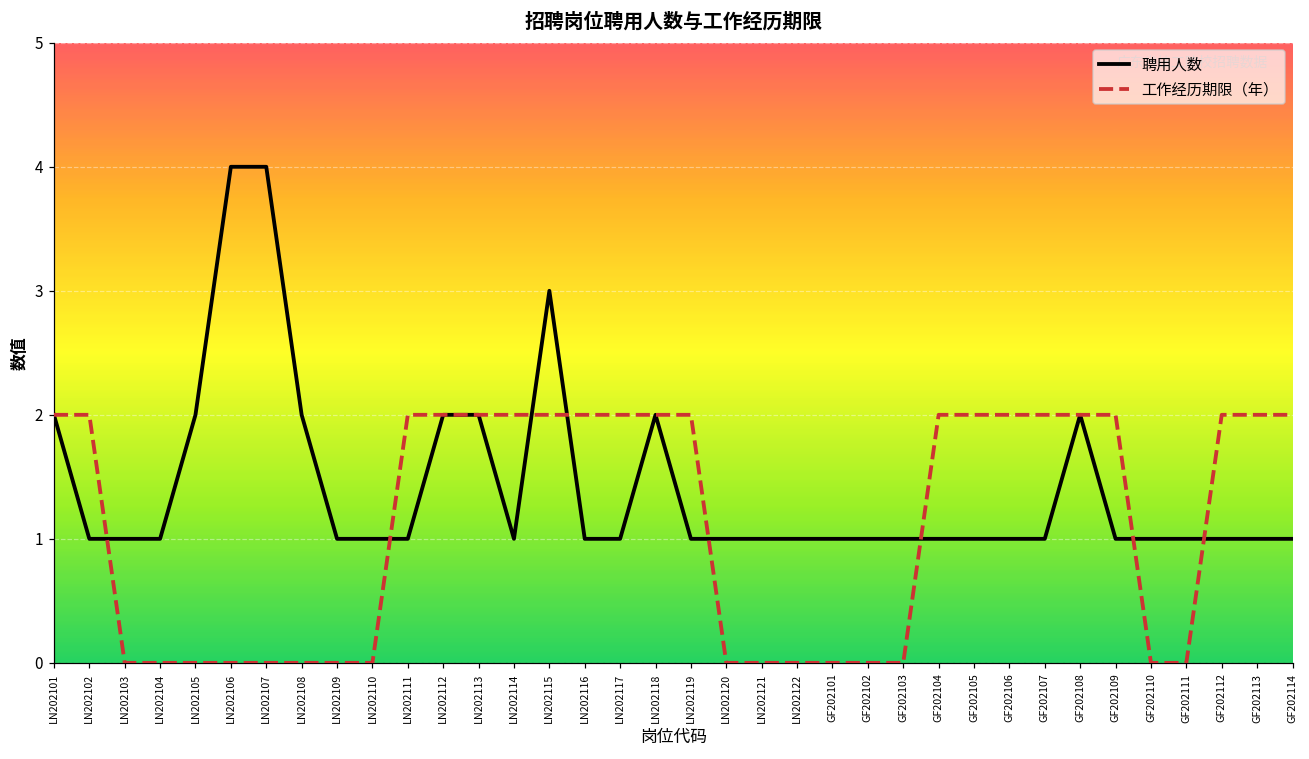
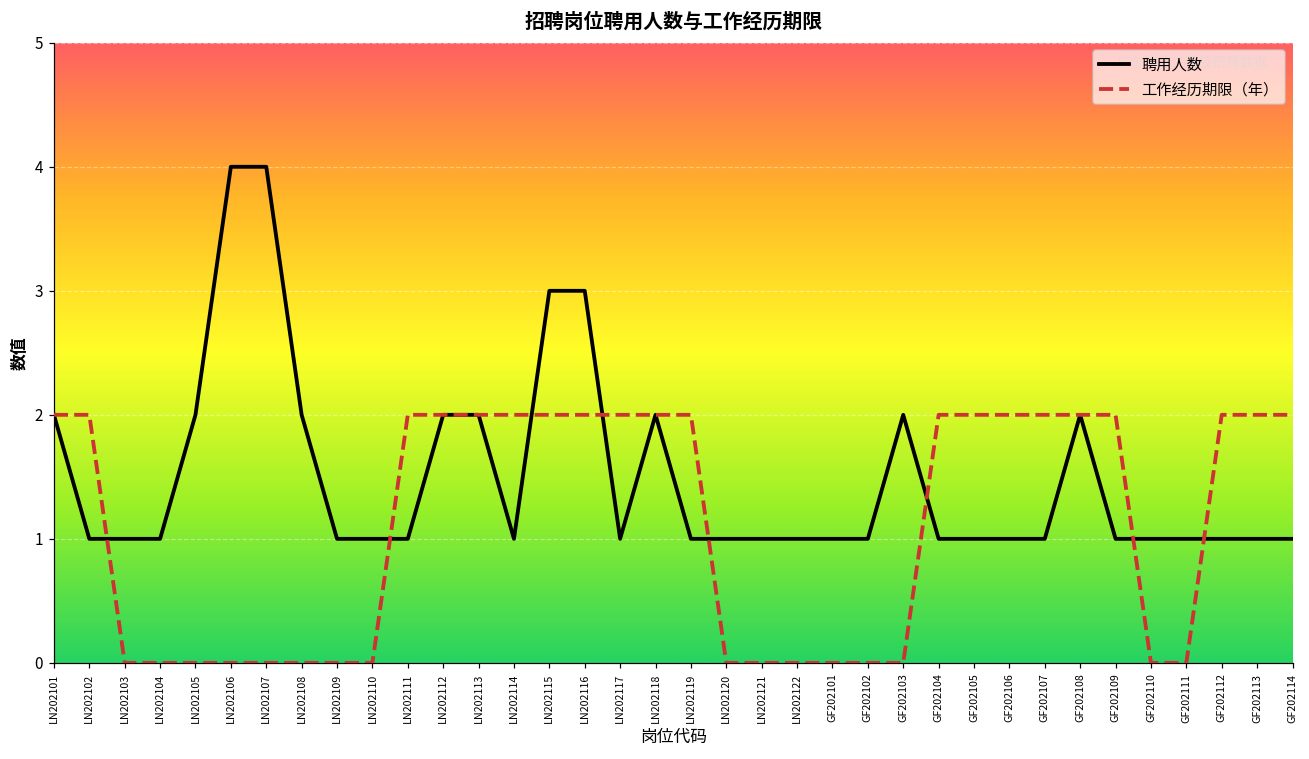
  {
    "聘用人数": {
      "LN202102": 1,
      "LN202103": 1,
      "LN202104": 1,
      "LN202105": 2,
      "LN202106": 4,
      "LN202107": 4,
      "LN202108": 2,
      "LN202109": 1,
      "LN202110": 1,
      "LN202111": 1,
      "LN202114": 1,
      "LN202115": 3,
-     "LN202116": 1,
+     "LN202116": 3,
      "LN202117": 1,
      "LN202119": 1,
      "LN202120": 1,
      "LN202121": 1,
      "LN202122": 1,
      "GF202101": 1,
      "GF202102": 1,
-     "GF202103": 1,
+     "GF202103": 2,
      "GF202104": 1,
      "GF202105": 1,
      "GF202106": 1,
      "GF202107": 1,
      "GF202109": 1,
      "GF202110": 1,
      "GF202111": 1,
      "GF202112": 1,
      "GF202113": 1,
      "GF202114": 1
    },
    "工作经历期限（年）": {
      "LN202102": 2,
      "LN202103": 0,
      "LN202104": 0,
      "LN202105": 0,
      "LN202106": 0,
      "LN202107": 0,
      "LN202108": 0,
      "LN202109": 0,
      "LN202110": 0,
      "LN202111": 2,
      "LN202114": 2,
      "LN202115": 2,
      "LN202116": 2,
      "LN202117": 2,
      "LN202119": 2,
      "LN202120": 0,
      "LN202121": 0,
      "LN202122": 0,
      "GF202101": 0,
      "GF202102": 0,
      "GF202103": 0,
      "GF202104": 2,
      "GF202105": 2,
      "GF202106": 2,
      "GF202107": 2,
      "GF202109": 2,
      "GF202110": 0,
      "GF202111": 0,
      "GF202112": 2,
      "GF202113": 2,
      "GF202114": 2
    }
  }
